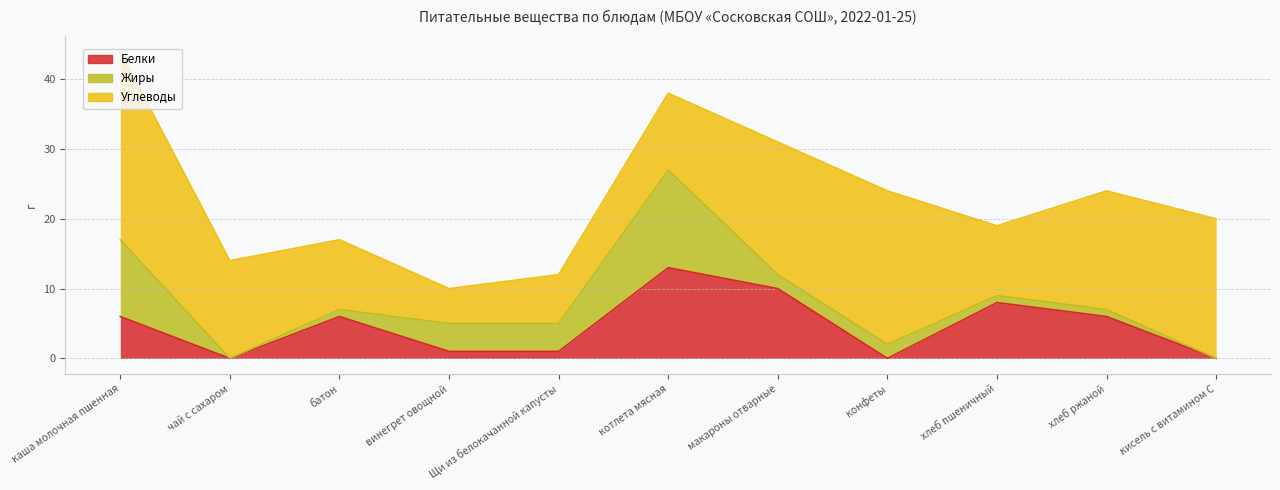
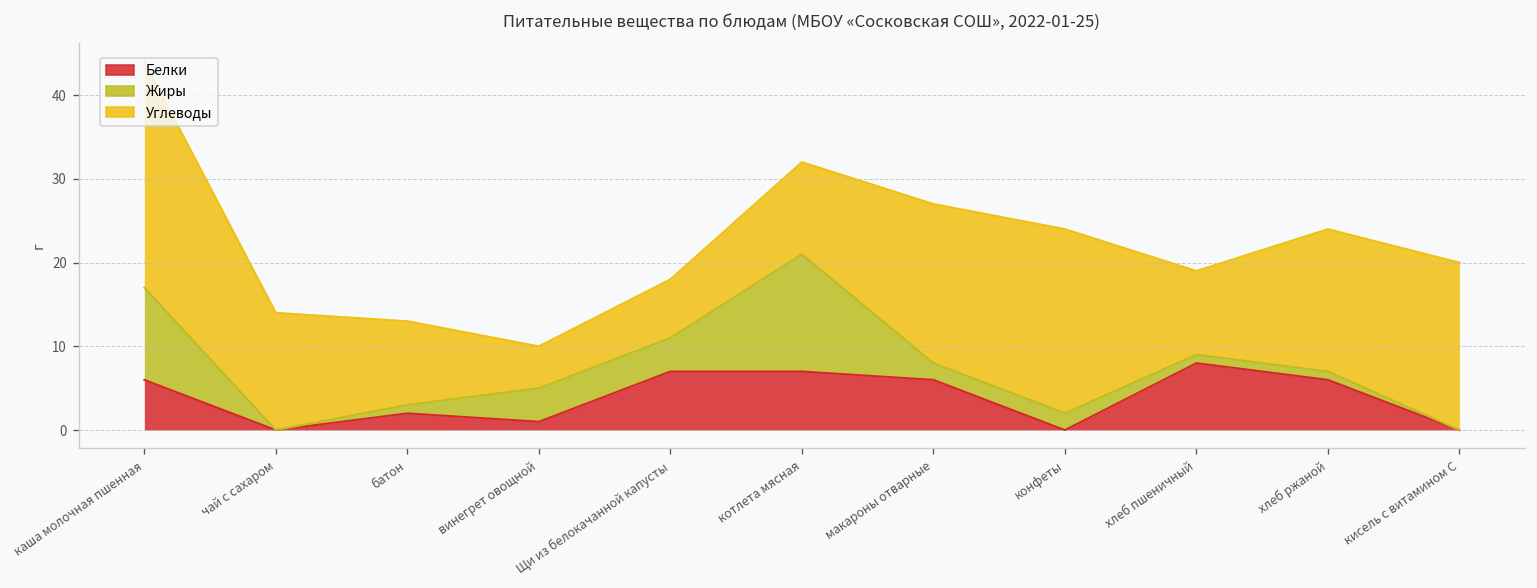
  {
    "Белки": {
      "каша молочная пшенная": 6,
-     "батон": 6,
+     "батон": 2,
      "винегрет овощной": 1,
-     "Щи из белокачанной капусты": 1,
-     "котлета мясная": 13,
-     "макароны отварные": 10,
+     "Щи из белокачанной капусты": 7,
+     "котлета мясная": 7,
+     "макароны отварные": 6,
      "конфеты": 0,
      "хлеб пшеничный": 8,
      "хлеб ржаной": 6
    }
  }
